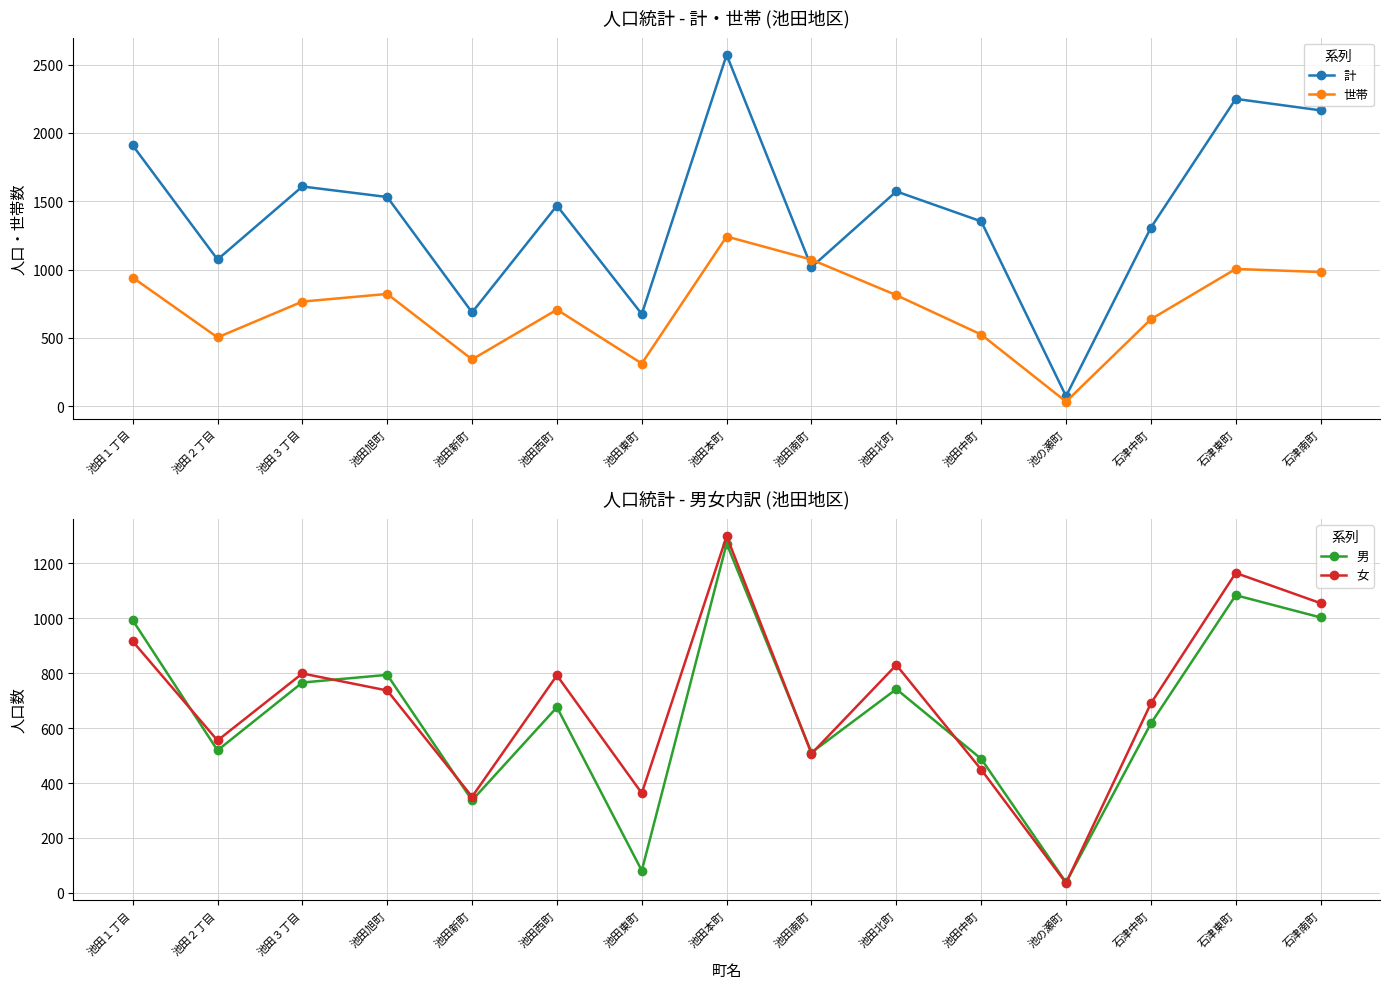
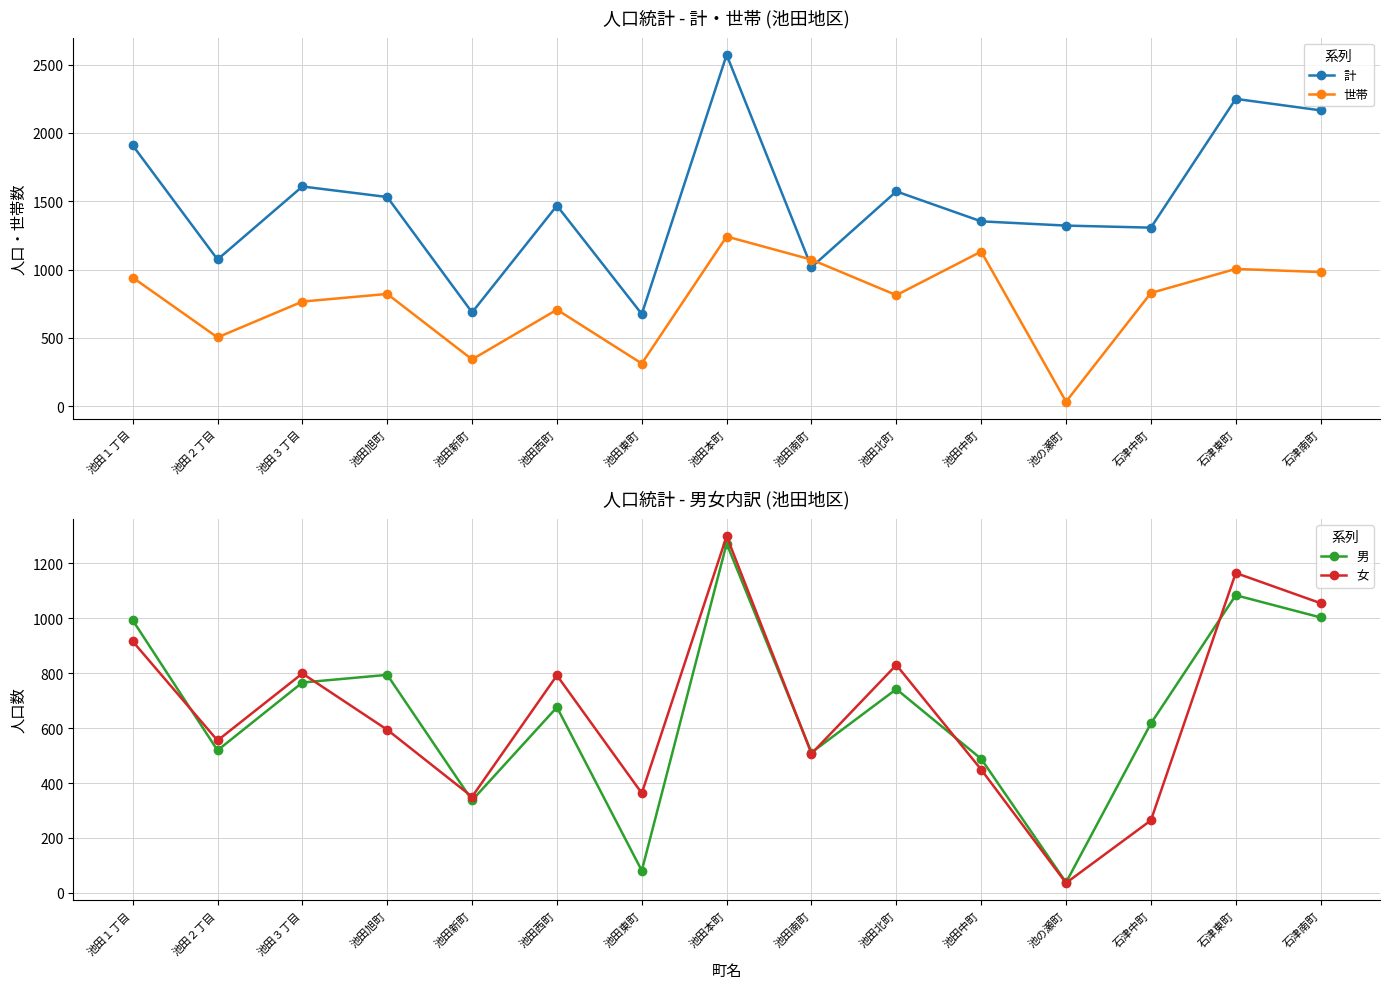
  {
    "人口統計 - 計・世帯 (池田地区)": {
      "計": {
        "池田１丁目": 1910,
        "池田２丁目": 1070,
        "池田３丁目": 1610,
        "池田旭町": 1530,
        "池田新町": 690,
        "池田西町": 1470,
        "池田東町": 680,
        "池田本町": 2570,
        "池田南町": 1020,
        "池田北町": 1570,
        "池田中町": 1350,
-       "池の瀬町": 70,
+       "池の瀬町": 1320,
        "石津中町": 1310,
        "石津東町": 2250,
        "石津南町": 2170
      },
      "世帯": {
        "池田１丁目": 940,
        "池田２丁目": 500,
        "池田３丁目": 770,
        "池田旭町": 820,
        "池田新町": 340,
        "池田西町": 710,
        "池田東町": 310,
        "池田本町": 1240,
        "池田南町": 1070,
        "池田北町": 810,
-       "池田中町": 530,
+       "池田中町": 1130,
        "池の瀬町": 30,
-       "石津中町": 640,
+       "石津中町": 830,
        "石津東町": 1010,
        "石津南町": 980
      }
    },
    "人口統計 - 男女内訳 (池田地区)": {
      "男": {
        "池田１丁目": 990,
        "池田２丁目": 520,
        "池田３丁目": 770,
        "池田旭町": 790,
        "池田新町": 340,
        "池田西町": 680,
        "池田東町": 80,
        "池田本町": 1270,
        "池田北町": 740,
        "池田中町": 490,
        "石津中町": 620,
        "石津東町": 1080,
        "石津南町": 1000
      },
      "女": {
        "池田１丁目": 920,
        "池田２丁目": 560,
        "池田３丁目": 800,
-       "池田旭町": 740,
+       "池田旭町": 590,
        "池田新町": 350,
        "池田西町": 790,
        "池田東町": 360,
        "池田本町": 1300,
        "池田北町": 830,
        "池田中町": 450,
-       "石津中町": 690,
+       "石津中町": 260,
        "石津東町": 1170,
        "石津南町": 1060
      }
    }
  }
